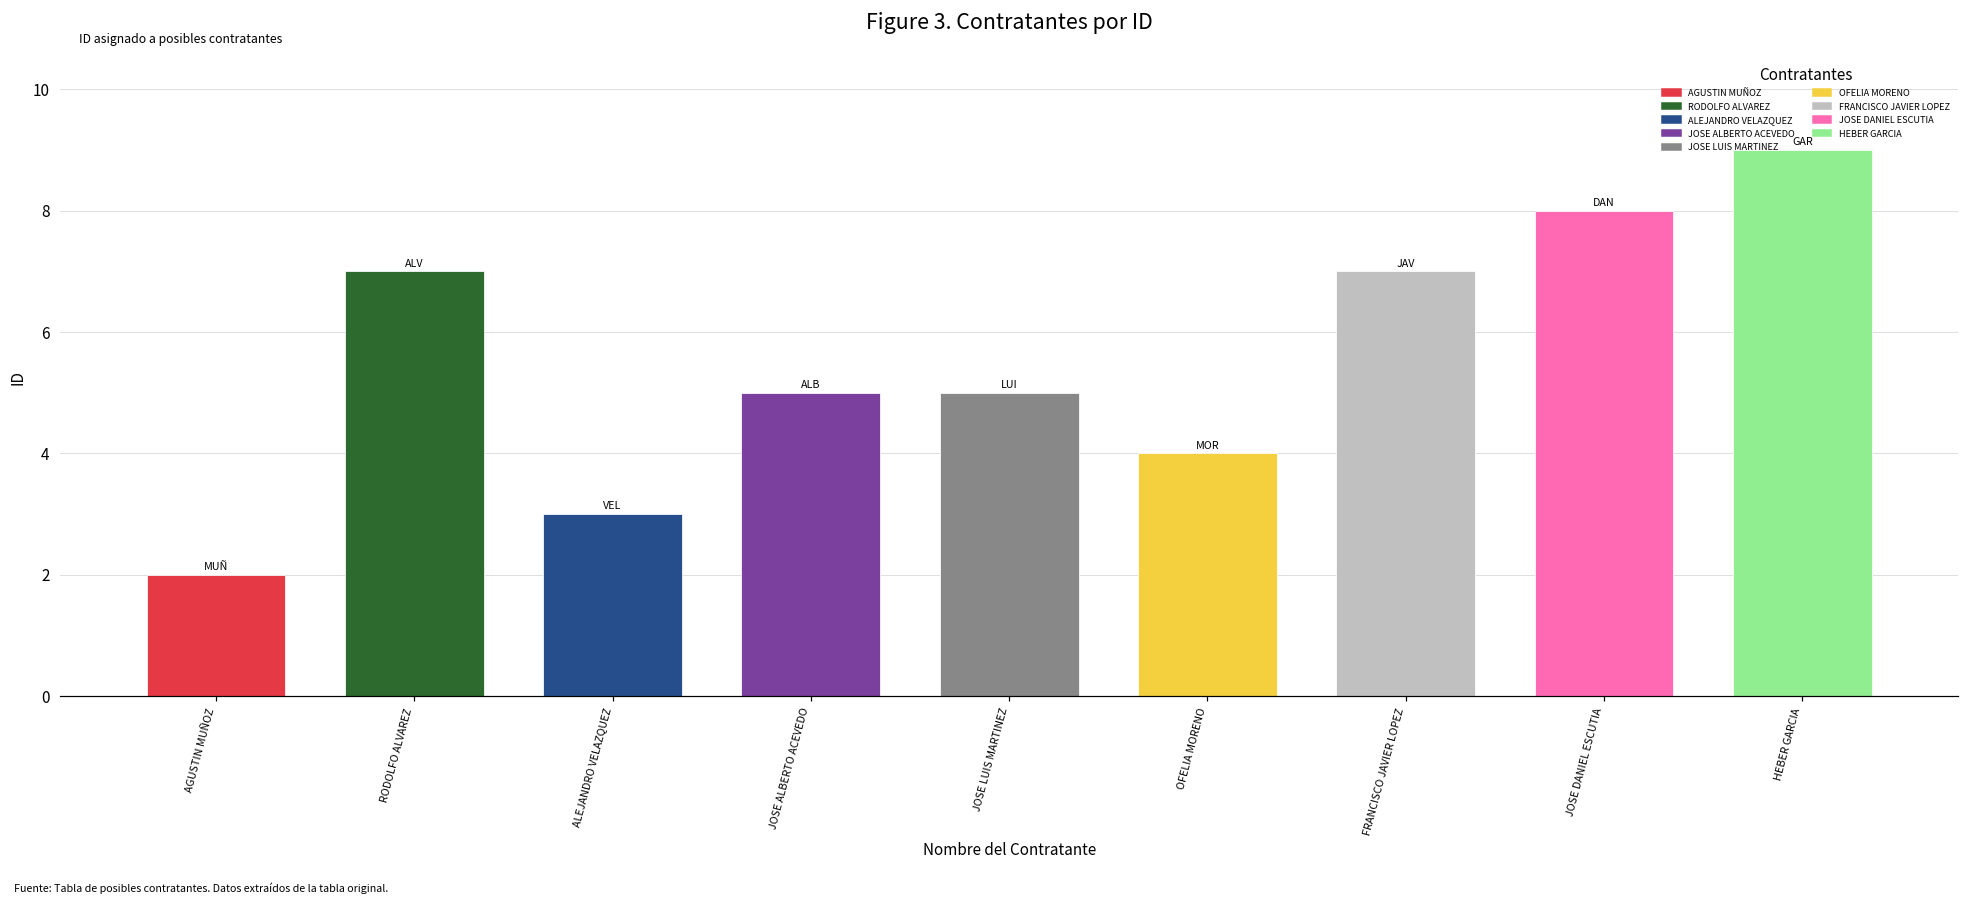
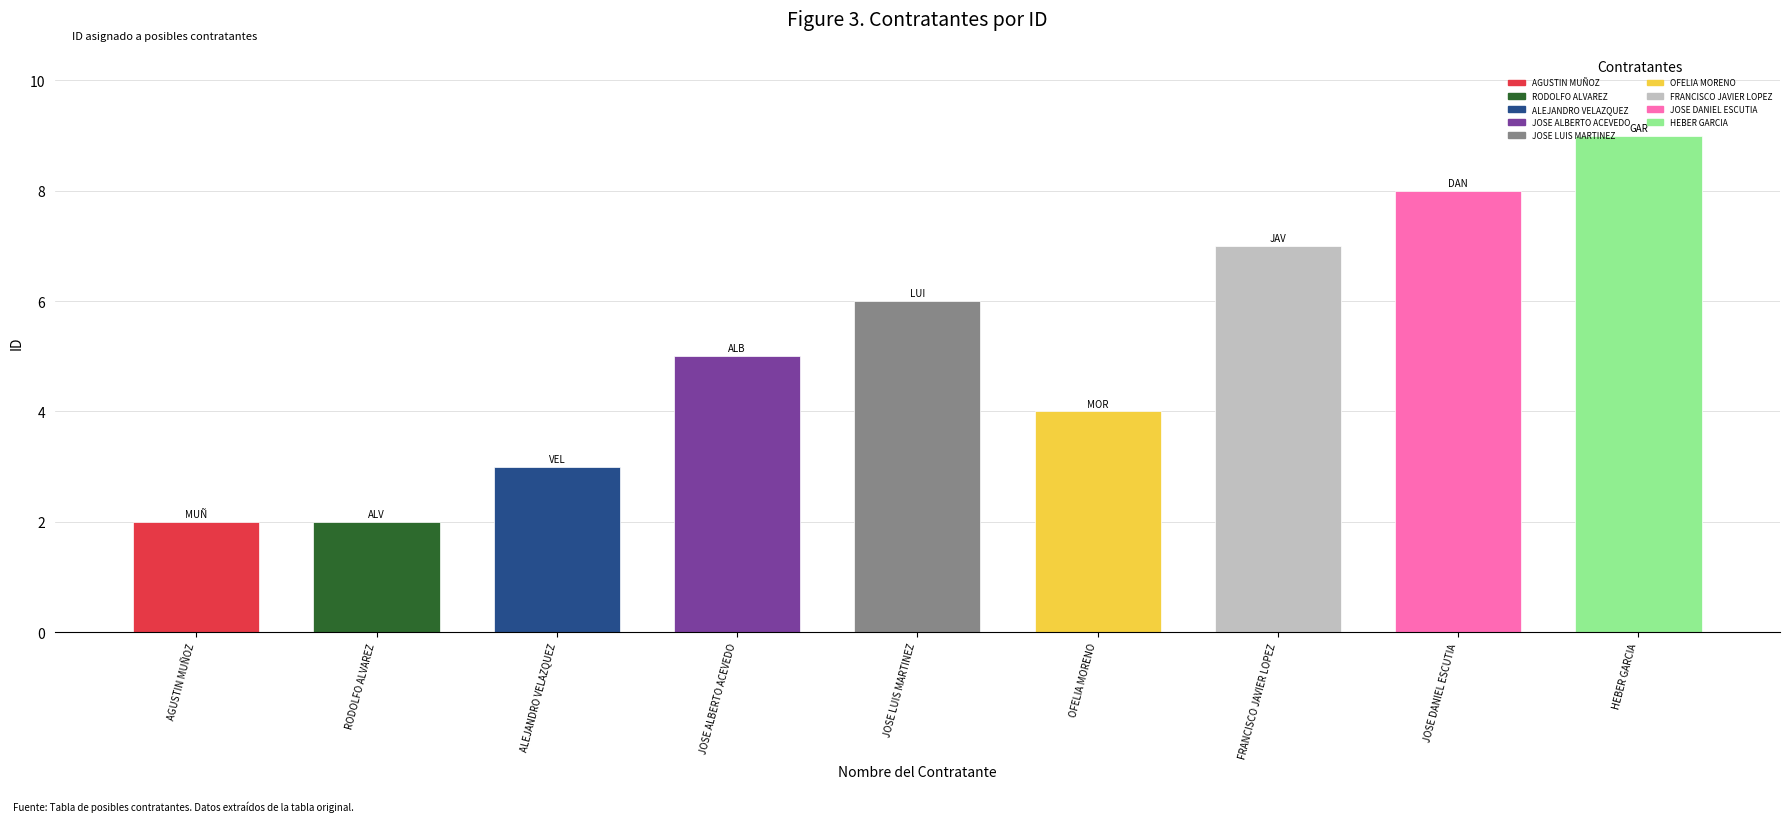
  {
    "AGUSTIN MUÑOZ": 2,
-   "RODOLFO ALVAREZ": 7,
+   "RODOLFO ALVAREZ": 2,
    "ALEJANDRO VELAZQUEZ": 3,
    "JOSE ALBERTO ACEVEDO": 5,
-   "JOSE LUIS MARTINEZ": 5,
+   "JOSE LUIS MARTINEZ": 6,
    "OFELIA MORENO": 4,
    "FRANCISCO JAVIER LOPEZ": 7,
    "JOSE DANIEL ESCUTIA": 8,
    "HEBER GARCIA": 9
  }
